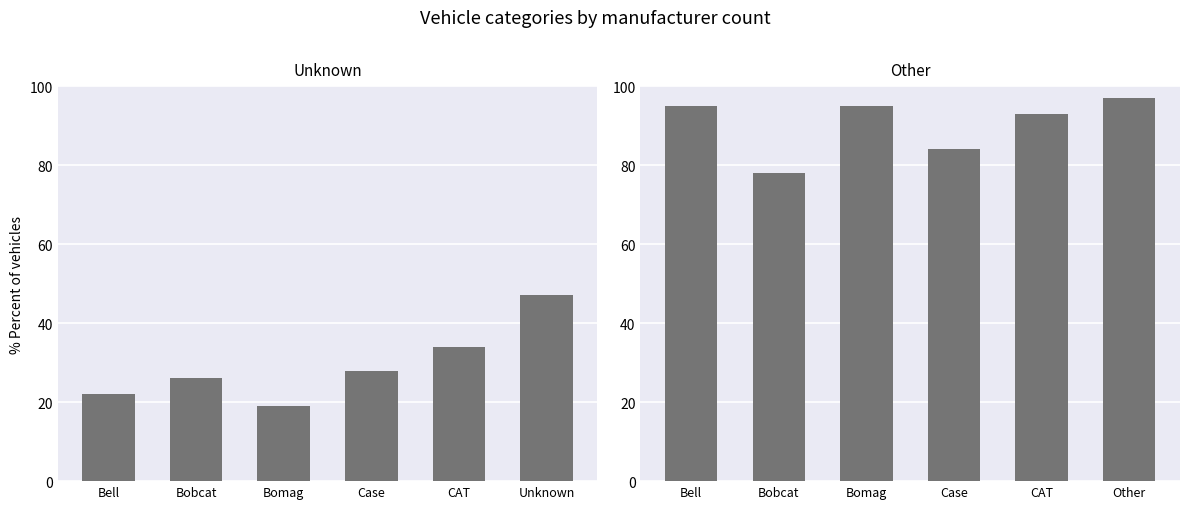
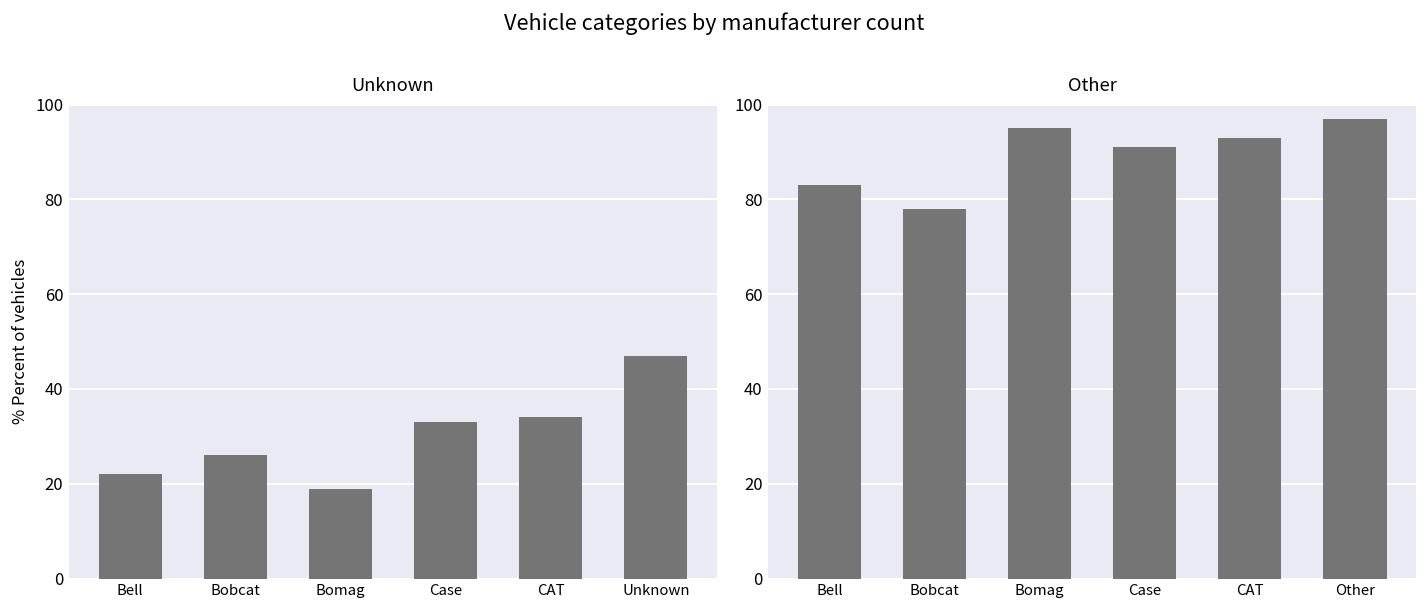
  {
    "Unknown": {
      "Bell": 22,
      "Bobcat": 26,
      "Bomag": 19,
-     "Case": 28,
+     "Case": 33,
      "CAT": 34,
      "Unknown": 47
    },
    "Other": {
-     "Bell": 95,
+     "Bell": 83,
      "Bobcat": 78,
      "Bomag": 95,
-     "Case": 84,
+     "Case": 91,
      "CAT": 93,
      "Other": 97
    }
  }
